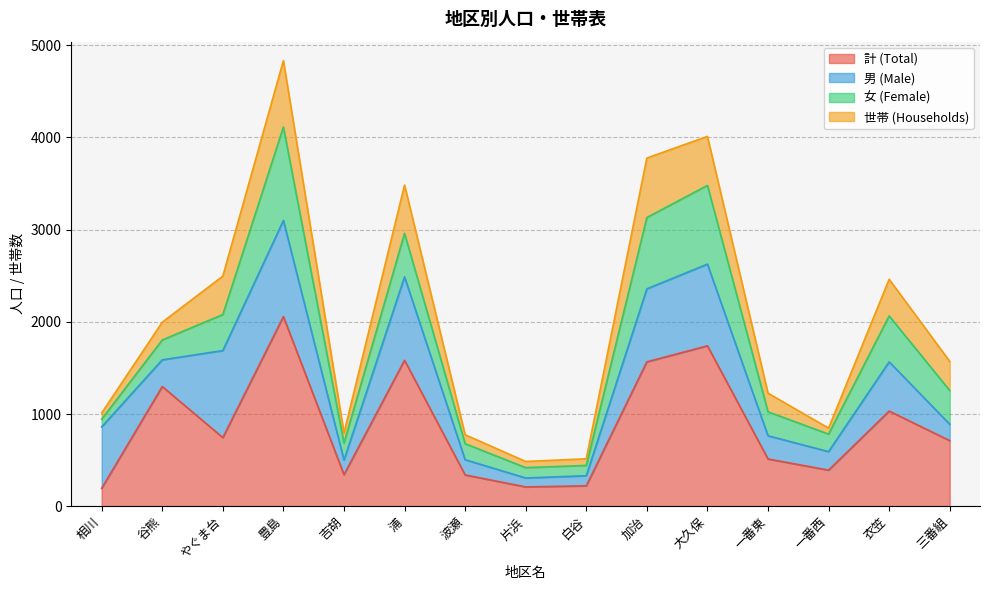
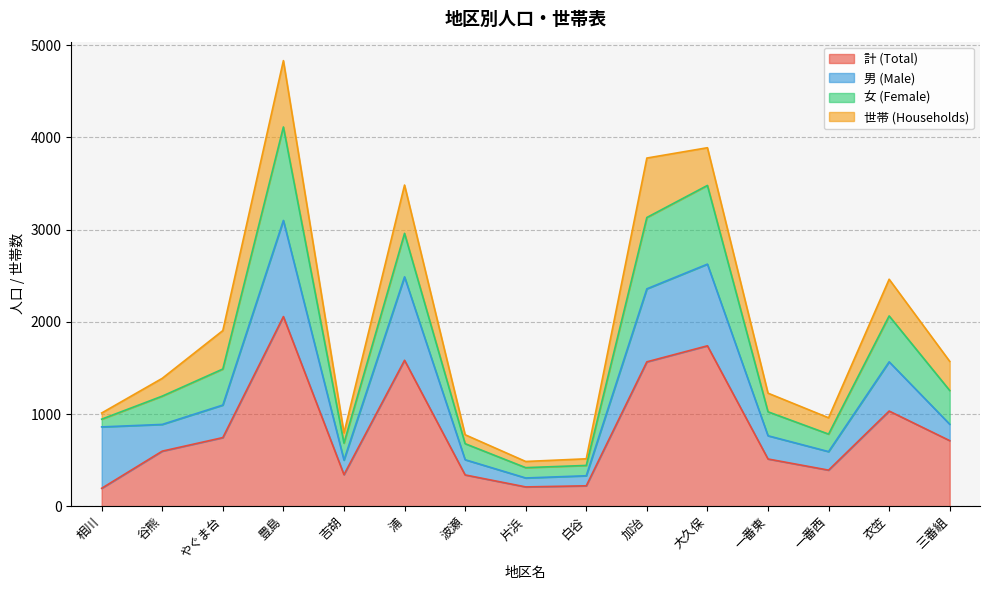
  {
    "計 (Total)": {
      "相川": 200,
-     "谷熊": 1300,
+     "谷熊": 600,
      "やぐま台": 700,
      "豊島": 2100,
      "吉胡": 300,
      "浦": 1600,
      "波瀬": 300,
      "片浜": 200,
      "白谷": 200,
      "加治": 1600,
      "大久保": 1700,
      "一番東": 500,
      "一番西": 400,
      "衣笠": 1000,
      "三番組": 700
    },
    "男 (Male)": {
      "相川": 700,
      "谷熊": 300,
-     "やぐま台": 900,
+     "やぐま台": 400,
      "豊島": 1000,
      "吉胡": 200,
      "浦": 900,
      "波瀬": 200,
      "片浜": 100,
      "白谷": 100,
      "加治": 800,
      "大久保": 900,
      "一番東": 300,
      "一番西": 200,
      "衣笠": 500,
      "三番組": 200
    },
    "女 (Female)": {
      "相川": 100,
-     "谷熊": 200,
+     "谷熊": 300,
      "やぐま台": 400,
      "豊島": 1000,
      "吉胡": 200,
      "浦": 500,
      "波瀬": 200,
      "片浜": 100,
      "白谷": 100,
      "加治": 800,
      "大久保": 900,
      "一番東": 300,
      "一番西": 200,
      "衣笠": 500,
      "三番組": 400
    },
    "世帯 (Households)": {
      "相川": 100,
      "谷熊": 200,
      "やぐま台": 400,
      "豊島": 700,
      "吉胡": 100,
      "浦": 500,
      "波瀬": 100,
      "片浜": 100,
      "白谷": 100,
      "加治": 600,
-     "大久保": 500,
+     "大久保": 400,
      "一番東": 200,
-     "一番西": 100,
+     "一番西": 200,
      "衣笠": 400,
      "三番組": 300
    }
  }
